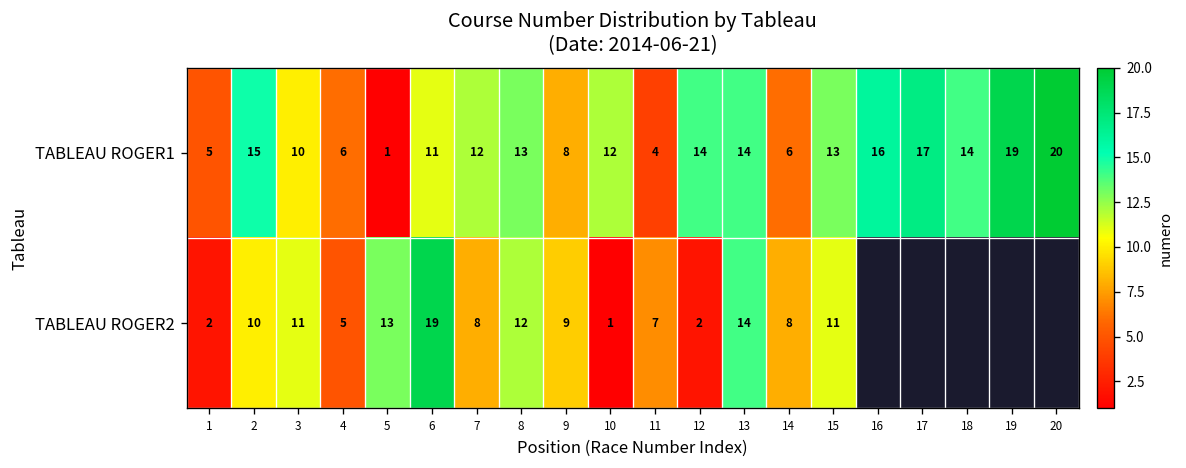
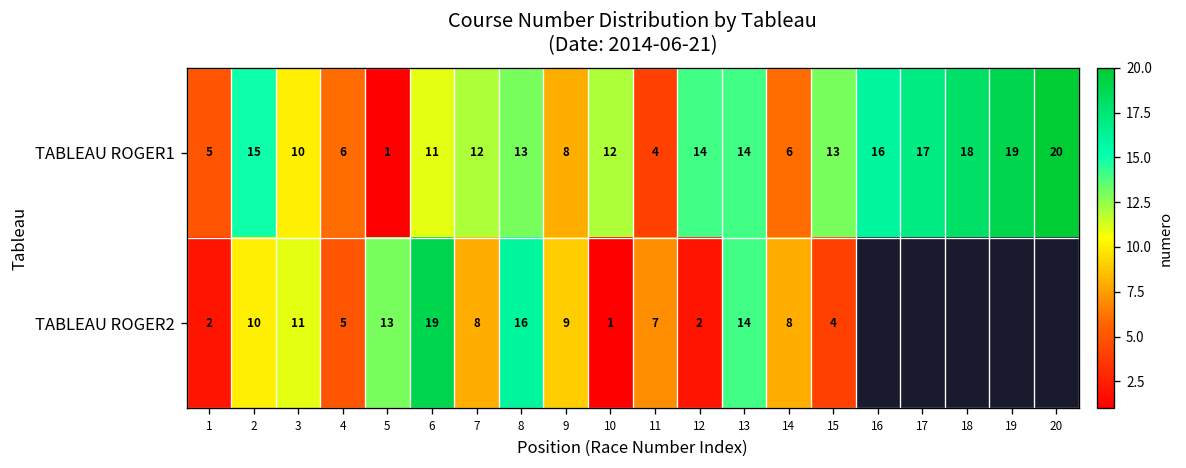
  {
    "TABLEAU ROGER1": {
      "1": 5,
      "2": 15,
      "3": 10,
      "4": 6,
      "5": 1,
      "6": 11,
      "7": 12,
      "8": 13,
      "9": 8,
      "10": 12,
      "11": 4,
      "12": 14,
      "13": 14,
      "14": 6,
      "15": 13,
      "16": 16,
      "17": 17,
-     "18": 14,
+     "18": 18,
      "19": 19,
      "20": 20
    },
    "TABLEAU ROGER2": {
      "1": 2,
      "2": 10,
      "3": 11,
      "4": 5,
      "5": 13,
      "6": 19,
      "7": 8,
-     "8": 12,
+     "8": 16,
      "9": 9,
      "10": 1,
      "11": 7,
      "12": 2,
      "13": 14,
      "14": 8,
-     "15": 11
+     "15": 4
    }
  }
